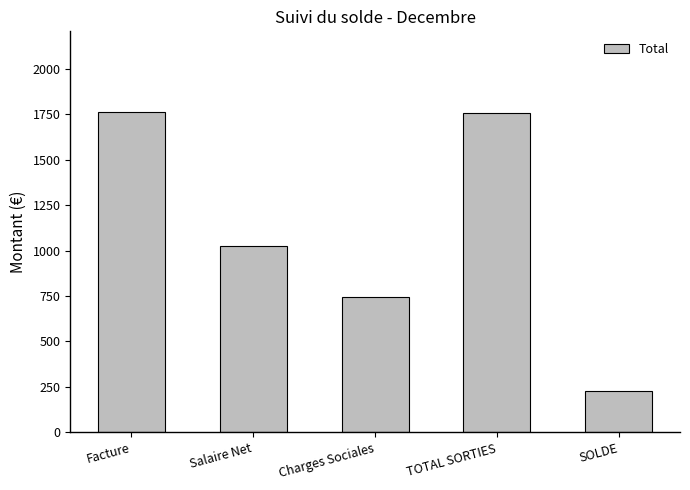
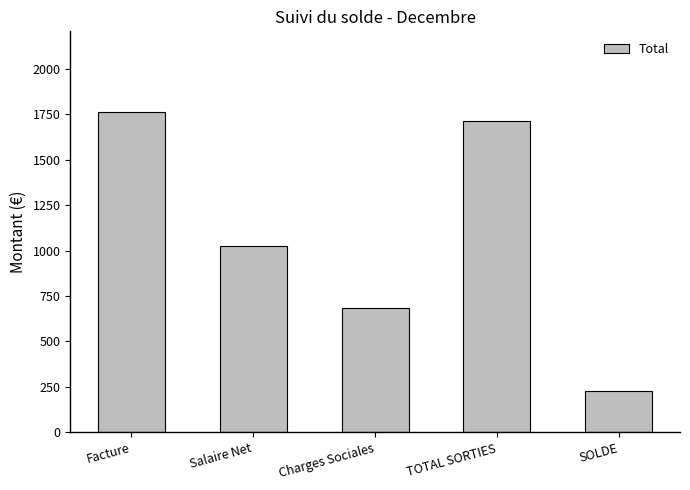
  {
    "Facture": 1770,
    "Salaire Net": 1020,
-   "Charges Sociales": 750,
-   "TOTAL SORTIES": 1760,
+   "Charges Sociales": 690,
+   "TOTAL SORTIES": 1710,
    "SOLDE": 230
  }
